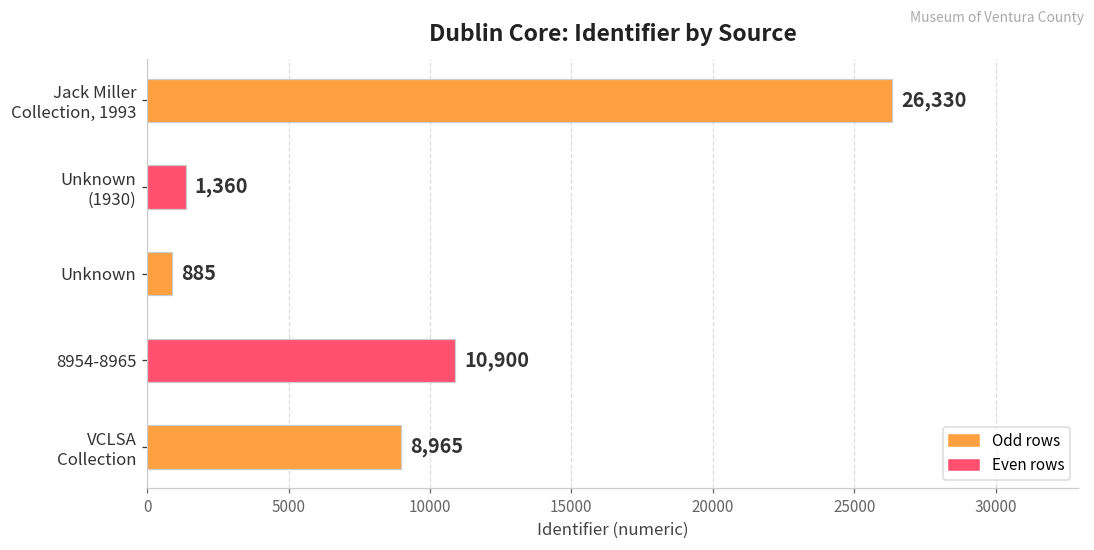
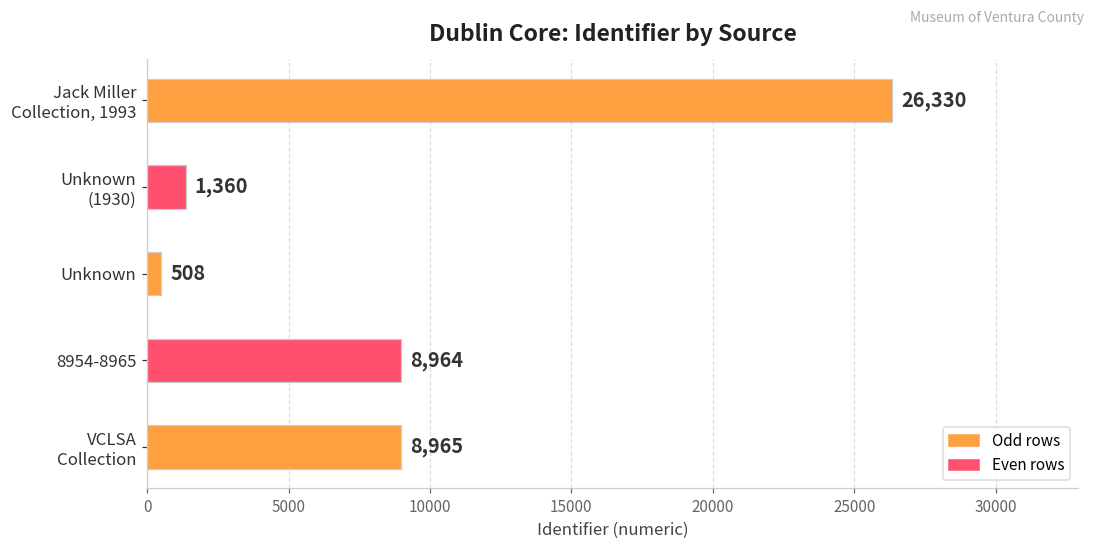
  {
    "Jack Miller Collection, 1993": "26,330",
    "Unknown (1930)": "1,360",
-   "Unknown": "885",
-   "8954-8965": "10,900",
+   "Unknown": "508",
+   "8954-8965": "8,964",
    "VCLSA Collection": "8,965"
  }
